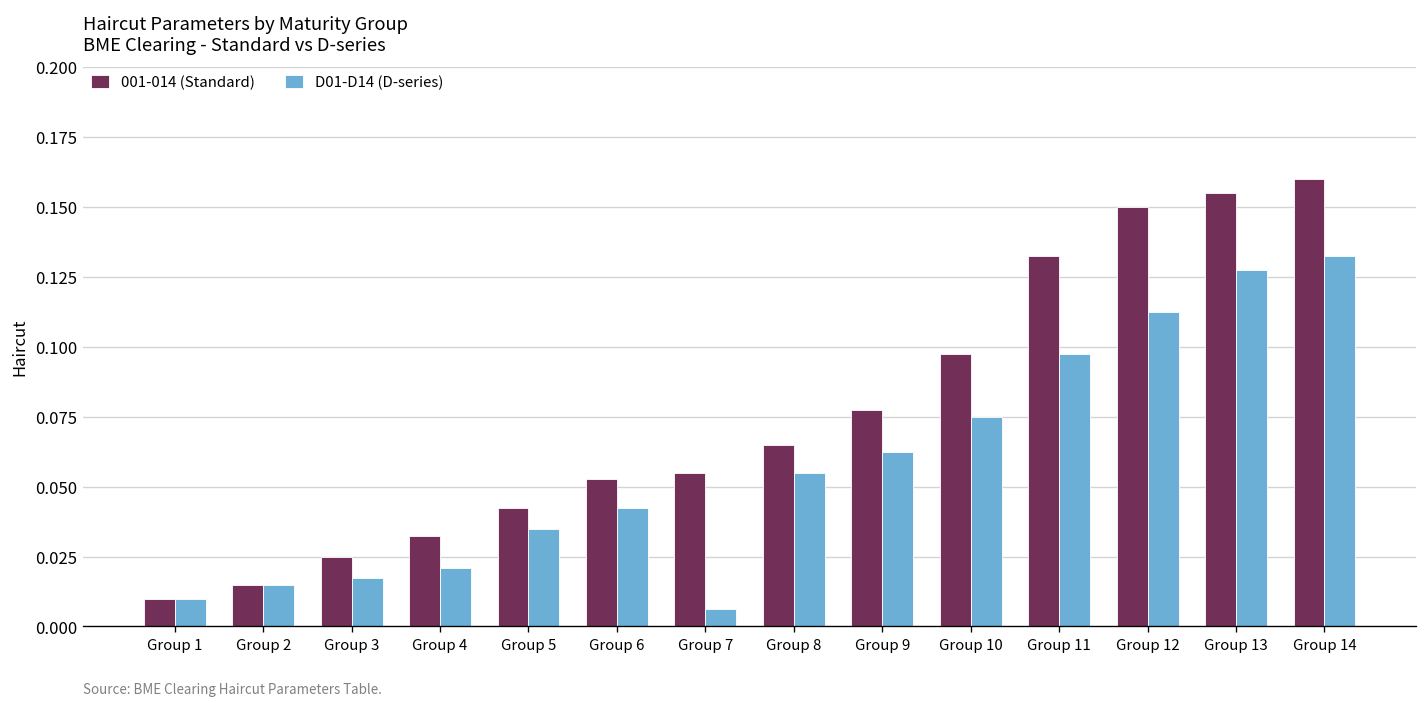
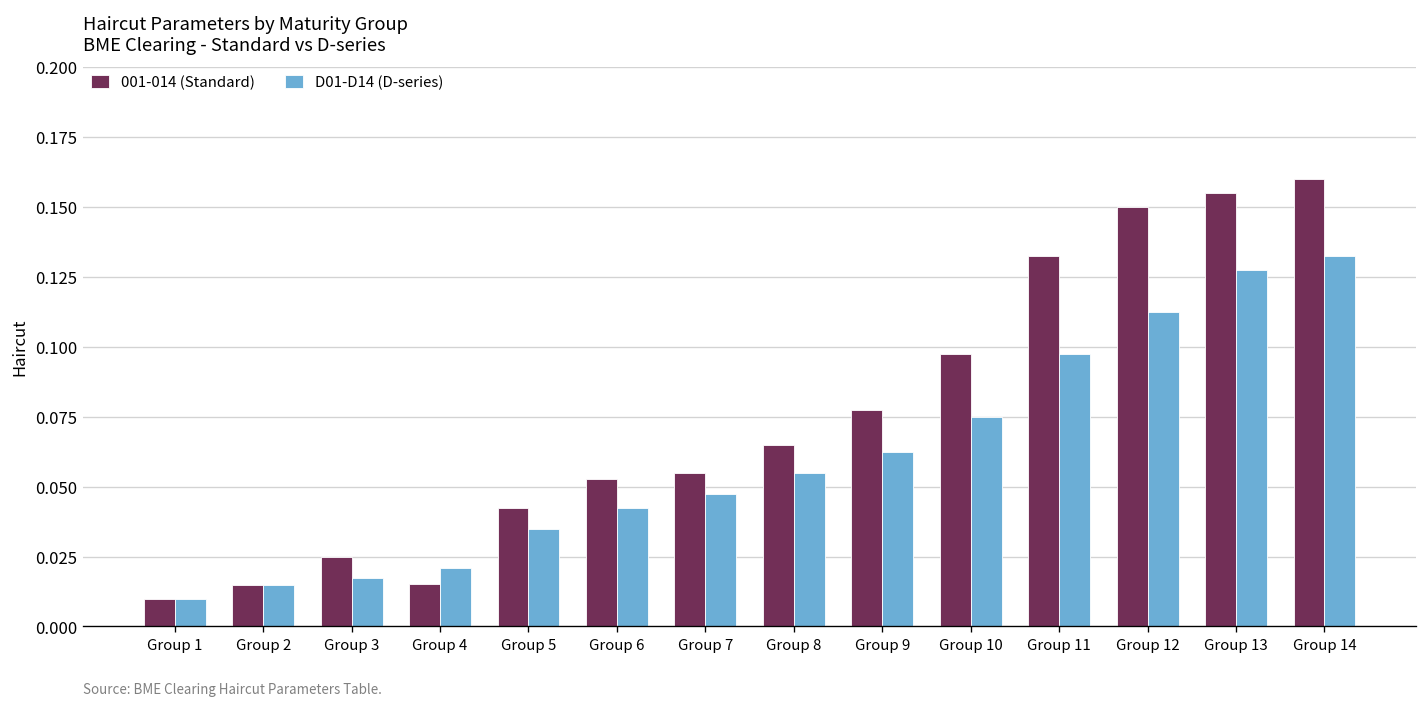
  {
    "001-014 (Standard)": {
      "Group 1": 0.010,
      "Group 2": 0.015,
      "Group 3": 0.025,
-     "Group 4": 0.033,
+     "Group 4": 0.015,
      "Group 5": 0.043,
      "Group 6": 0.053,
      "Group 7": 0.055,
      "Group 8": 0.065,
      "Group 9": 0.078,
      "Group 10": 0.098,
      "Group 11": 0.133,
      "Group 12": 0.150,
      "Group 13": 0.155,
      "Group 14": 0.160
    },
    "D01-D14 (D-series)": {
      "Group 1": 0.010,
      "Group 2": 0.015,
      "Group 3": 0.018,
      "Group 4": 0.021,
      "Group 5": 0.035,
      "Group 6": 0.043,
-     "Group 7": 0.006,
+     "Group 7": 0.048,
      "Group 8": 0.055,
      "Group 9": 0.063,
      "Group 10": 0.075,
      "Group 11": 0.098,
      "Group 12": 0.113,
      "Group 13": 0.128,
      "Group 14": 0.133
    }
  }
